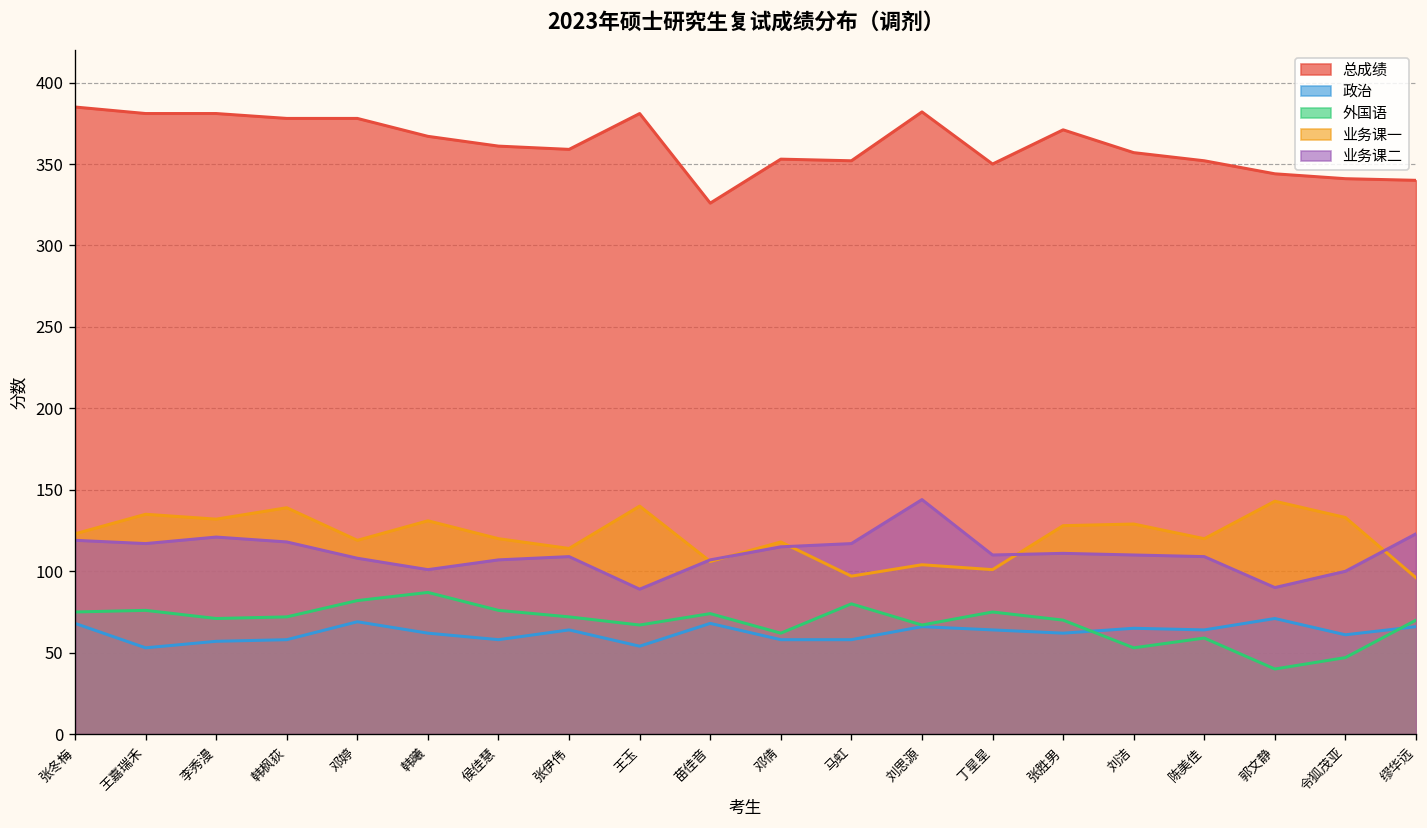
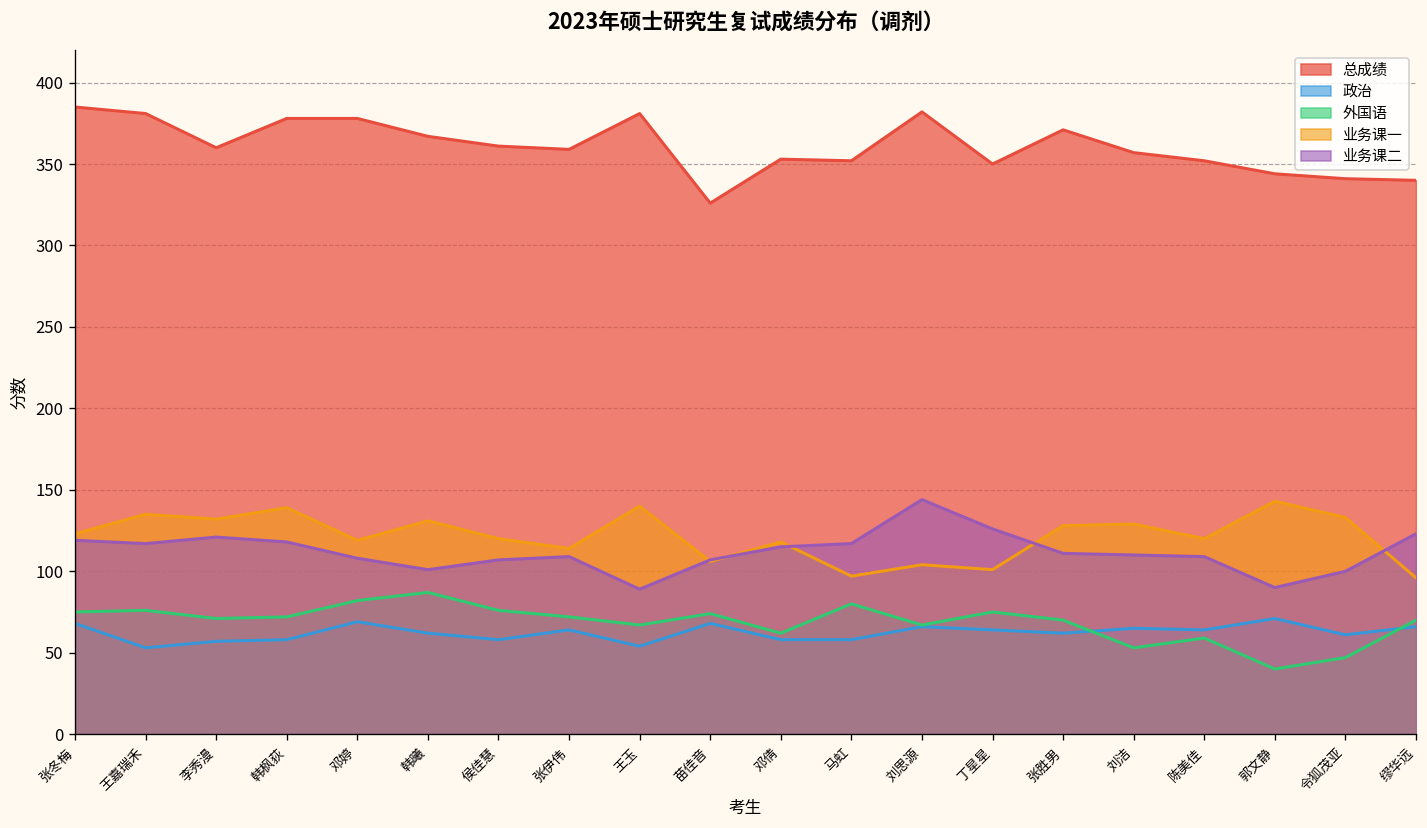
  {
    "总成绩": {
      "张冬梅": 385,
      "王嘉瑞禾": 381,
-     "李秀漫": 381,
+     "李秀漫": 360,
      "韩枫荻": 378,
      "邓婷": 378,
      "韩曦": 367,
      "侯佳慧": 361,
      "张伊伟": 359,
      "王玉": 381,
      "苗佳音": 326,
      "邓倩": 353,
      "马虹": 352,
      "刘思源": 382,
      "丁星星": 350,
      "张胜男": 371,
      "刘洁": 357,
      "陈美佳": 352,
      "郭文静": 344,
      "令狐茂亚": 341,
      "缪华远": 340
    },
    "政治": {
      "张冬梅": 68,
      "王嘉瑞禾": 53,
      "李秀漫": 57,
      "韩枫荻": 58,
      "邓婷": 69,
      "韩曦": 62,
      "侯佳慧": 58,
      "张伊伟": 64,
      "王玉": 54,
      "苗佳音": 68,
      "邓倩": 58,
      "马虹": 58,
      "丁星星": 64,
      "张胜男": 62,
      "刘洁": 65,
      "陈美佳": 64,
      "郭文静": 71,
      "令狐茂亚": 61,
      "缪华远": 66
    },
    "外国语": {
      "张冬梅": 75,
      "王嘉瑞禾": 76,
      "李秀漫": 71,
      "韩枫荻": 72,
      "邓婷": 82,
      "韩曦": 87,
      "侯佳慧": 76,
      "张伊伟": 72,
      "王玉": 67,
      "苗佳音": 74,
      "邓倩": 62,
      "马虹": 80,
      "丁星星": 75,
      "张胜男": 70,
      "刘洁": 53,
      "陈美佳": 59,
      "郭文静": 40,
      "令狐茂亚": 47,
      "缪华远": 70
    },
    "业务课一": {
      "张冬梅": 123,
      "王嘉瑞禾": 135,
      "李秀漫": 132,
      "韩枫荻": 139,
      "邓婷": 119,
      "韩曦": 131,
      "侯佳慧": 120,
      "张伊伟": 114,
      "王玉": 140,
      "邓倩": 118,
      "马虹": 97,
      "刘思源": 104,
      "丁星星": 101,
      "张胜男": 128,
      "刘洁": 129,
      "陈美佳": 120,
      "郭文静": 143,
      "令狐茂亚": 133,
      "缪华远": 96
    },
    "业务课二": {
      "张冬梅": 119,
      "王嘉瑞禾": 117,
      "李秀漫": 121,
      "韩枫荻": 118,
      "邓婷": 108,
      "韩曦": 101,
      "侯佳慧": 107,
      "张伊伟": 109,
      "王玉": 89,
      "邓倩": 115,
      "马虹": 117,
      "刘思源": 144,
-     "丁星星": 110,
+     "丁星星": 126,
      "张胜男": 111,
      "刘洁": 110,
      "陈美佳": 109,
      "郭文静": 90,
      "令狐茂亚": 100,
      "缪华远": 123
    }
  }
